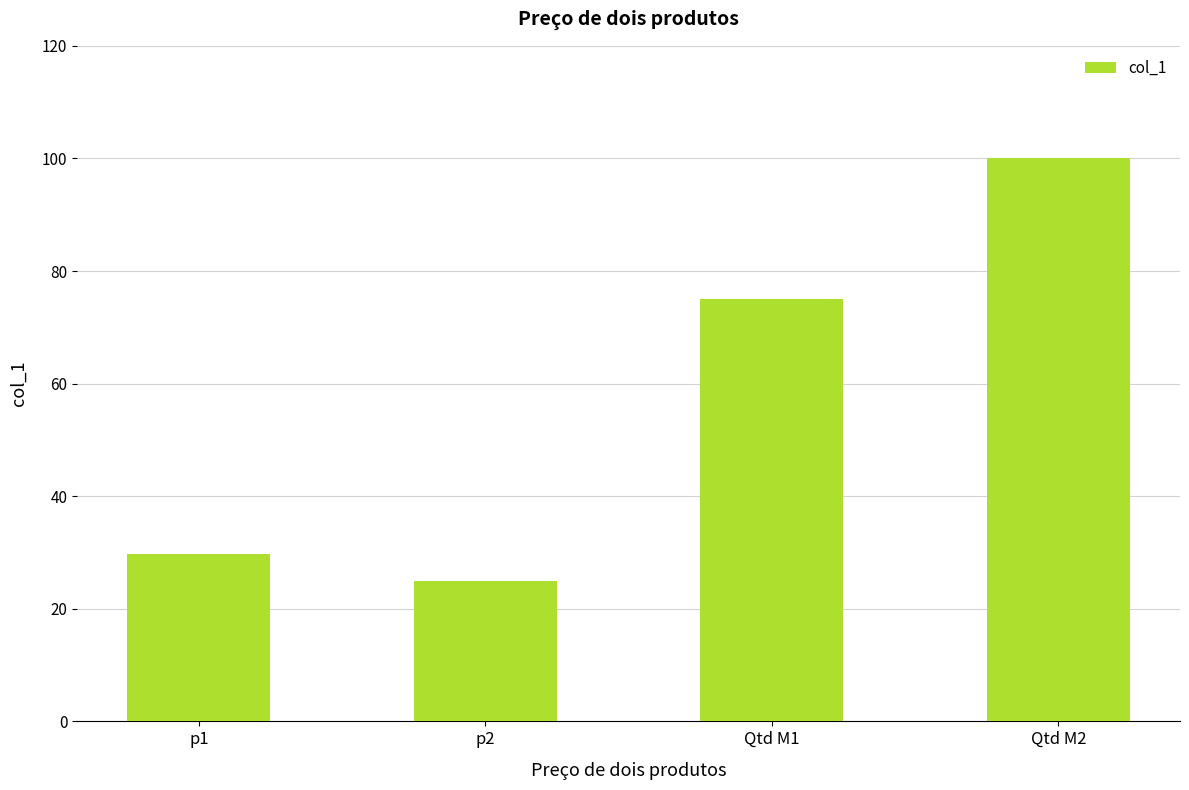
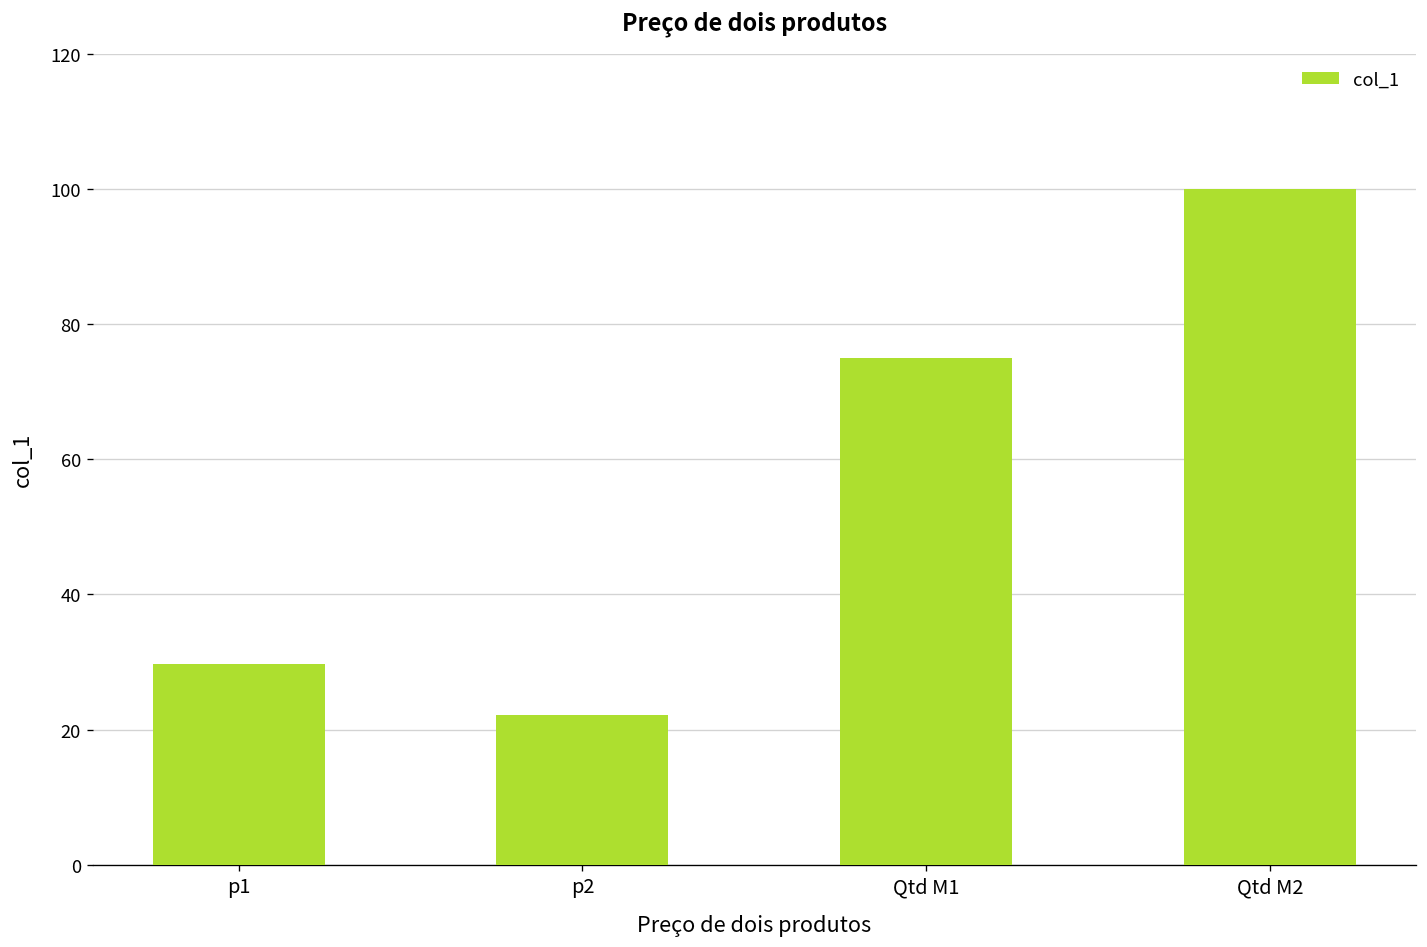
  {
    "p1": 30,
-   "p2": 25,
+   "p2": 22,
    "Qtd M1": 75,
    "Qtd M2": 100
  }
